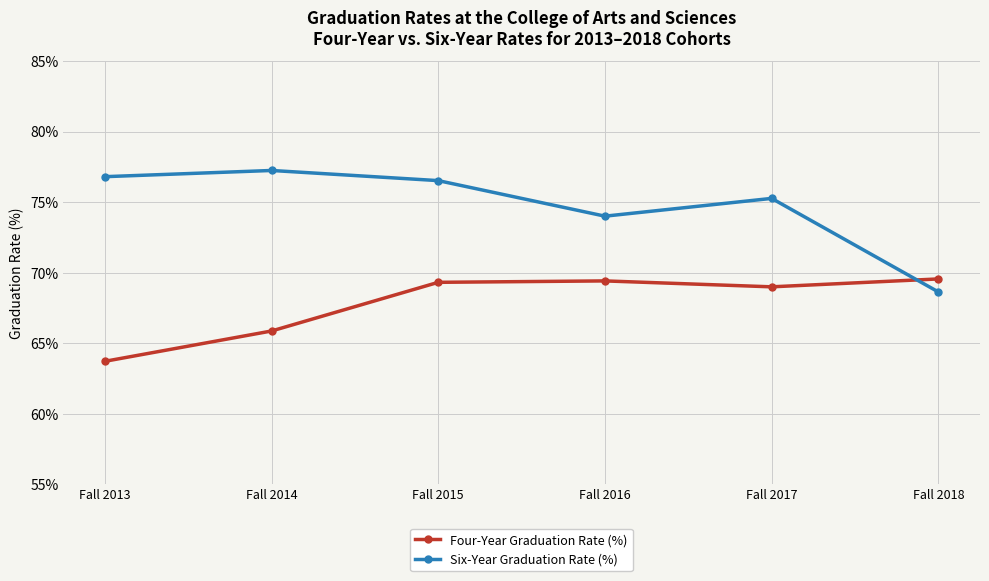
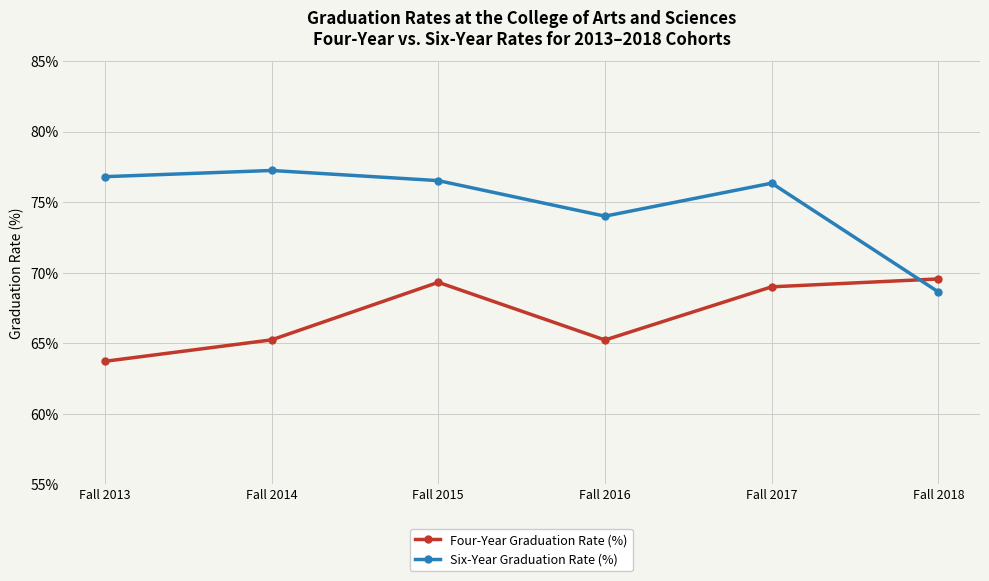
  {
    "Four-Year Graduation Rate (%)": {
      "Fall 2013": "63.7%",
-     "Fall 2014": "65.9%",
+     "Fall 2014": "65.2%",
      "Fall 2015": "69.3%",
-     "Fall 2016": "69.4%",
+     "Fall 2016": "65.2%",
      "Fall 2017": "69.0%",
      "Fall 2018": "69.6%"
    },
    "Six-Year Graduation Rate (%)": {
      "Fall 2013": "76.8%",
      "Fall 2014": "77.2%",
      "Fall 2015": "76.5%",
      "Fall 2016": "74.0%",
-     "Fall 2017": "75.3%",
+     "Fall 2017": "76.3%",
      "Fall 2018": "68.6%"
    }
  }
